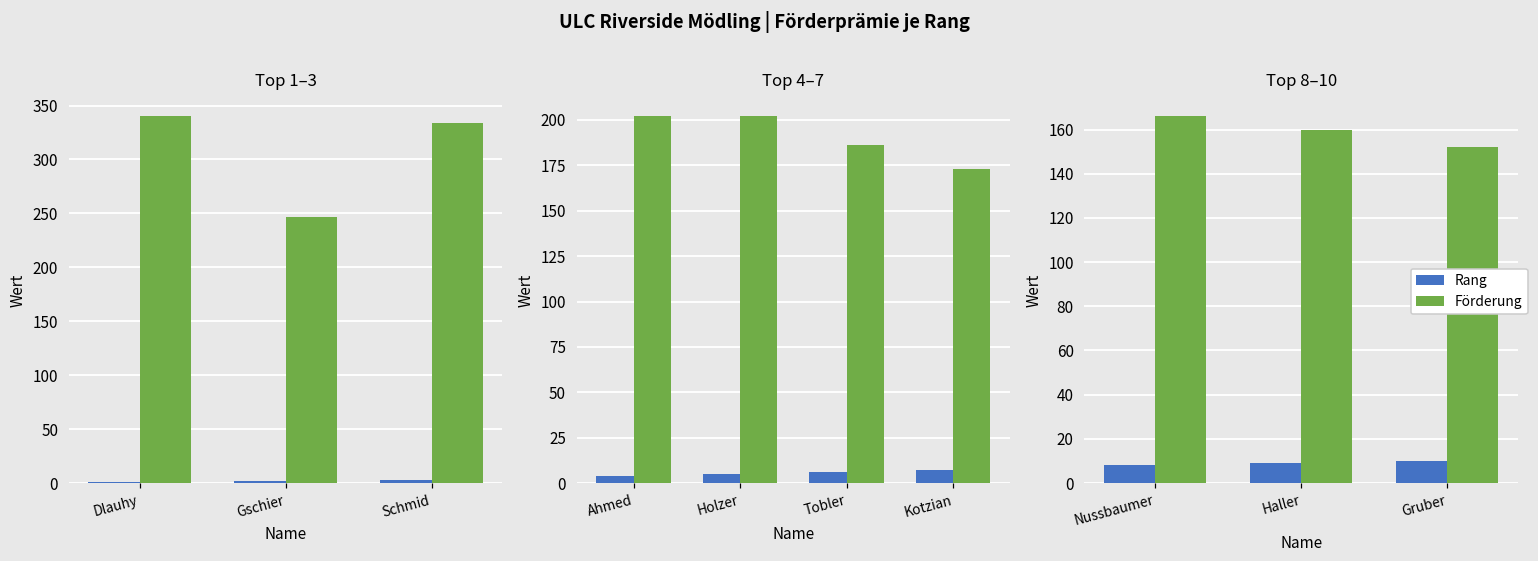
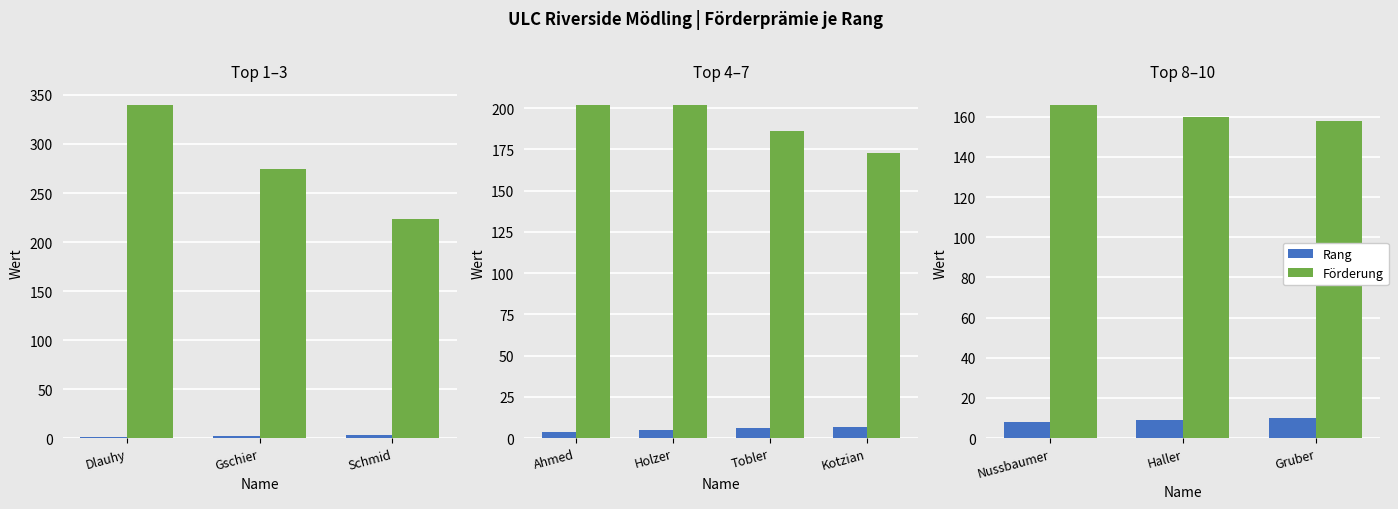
  {
    "Top 1–3": {
      "Rang": {
        "Schmid": 0
      },
      "Förderung": {
        "Dlauhy": 340,
-       "Gschier": 250,
-       "Schmid": 330
+       "Gschier": 280,
+       "Schmid": 220
      }
    },
    "Top 4–7": {
      "Rang": {
        "Ahmed": 4,
        "Holzer": 5,
        "Tobler": 6,
        "Kotzian": 7
      },
      "Förderung": {
        "Ahmed": 202,
        "Holzer": 202,
        "Tobler": 186,
        "Kotzian": 173
      }
    },
    "Top 8–10": {
      "Rang": {
        "Nussbaumer": 8,
        "Haller": 9,
        "Gruber": 10
      },
      "Förderung": {
        "Nussbaumer": 166,
        "Haller": 160,
-       "Gruber": 152
+       "Gruber": 158
      }
    }
  }
